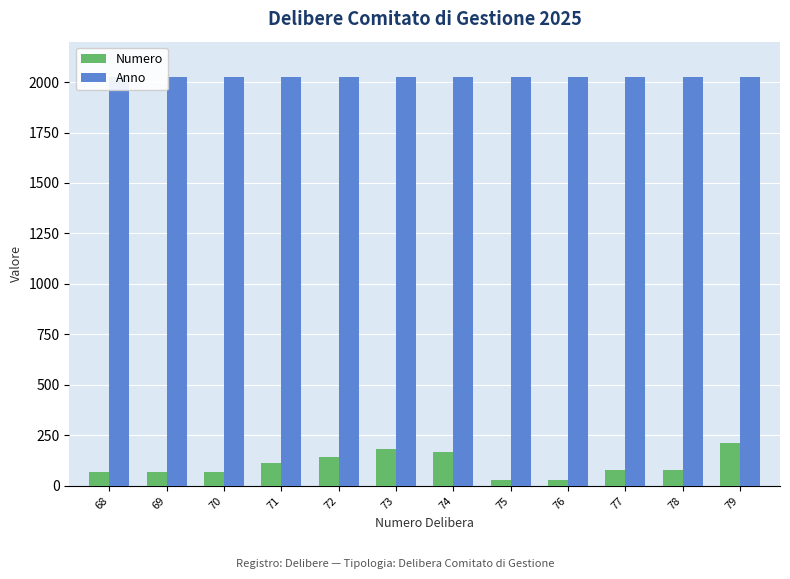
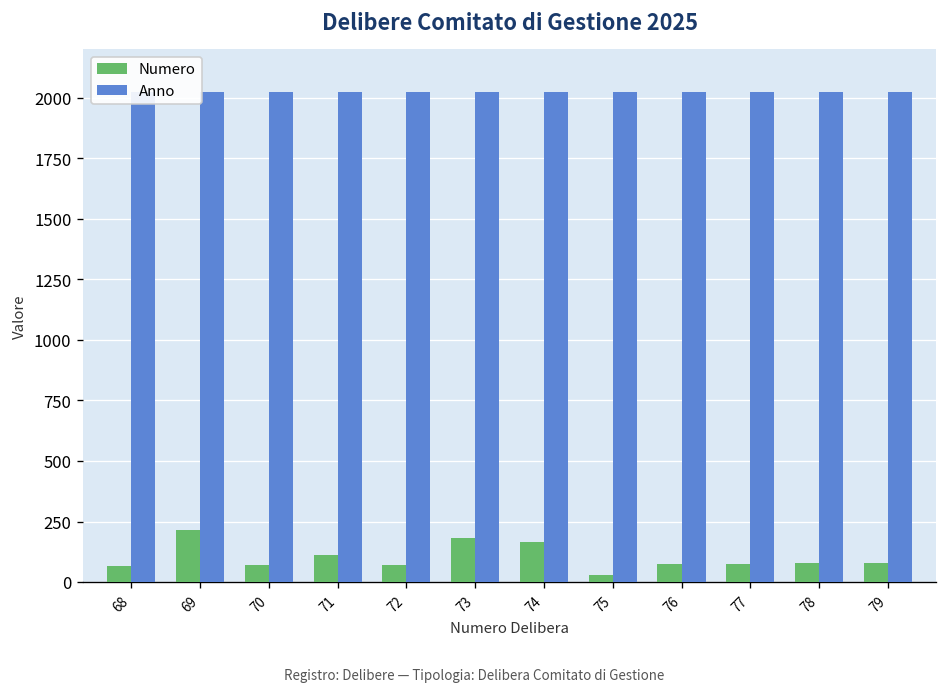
  {
    "Numero": {
      "68": 70,
-     "69": 70,
+     "69": 220,
      "70": 70,
      "71": 110,
-     "72": 150,
+     "72": 70,
      "73": 180,
      "74": 170,
      "75": 30,
-     "76": 30,
+     "76": 80,
      "77": 80,
      "78": 80,
-     "79": 210
+     "79": 80
    },
    "Anno": {
      "69": 2030,
      "70": 2030,
      "71": 2030,
      "72": 2030,
      "73": 2030,
      "74": 2030,
      "75": 2030,
      "76": 2030,
      "77": 2030,
      "78": 2030,
      "79": 2030
    }
  }
